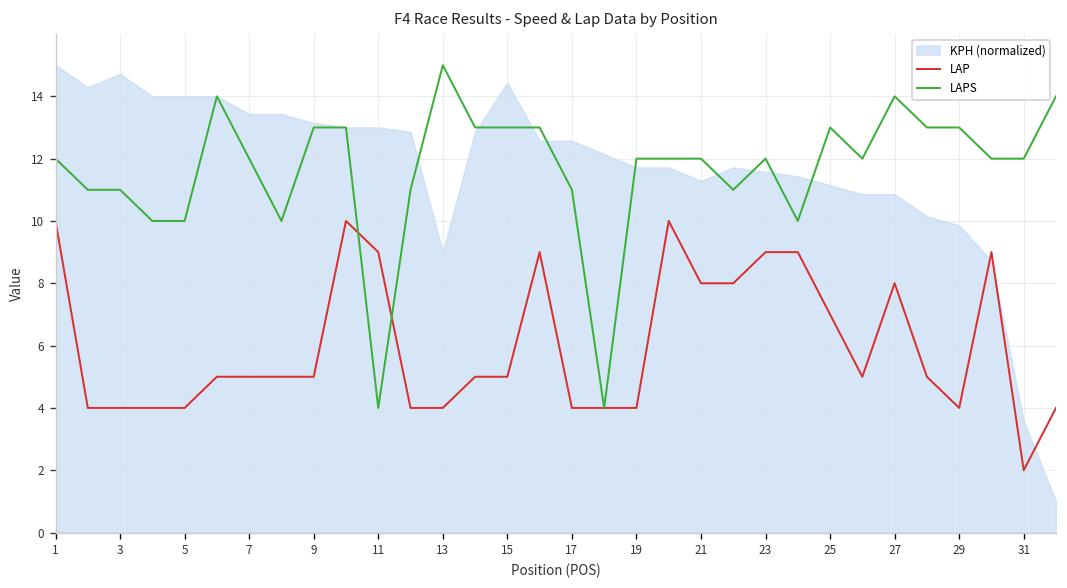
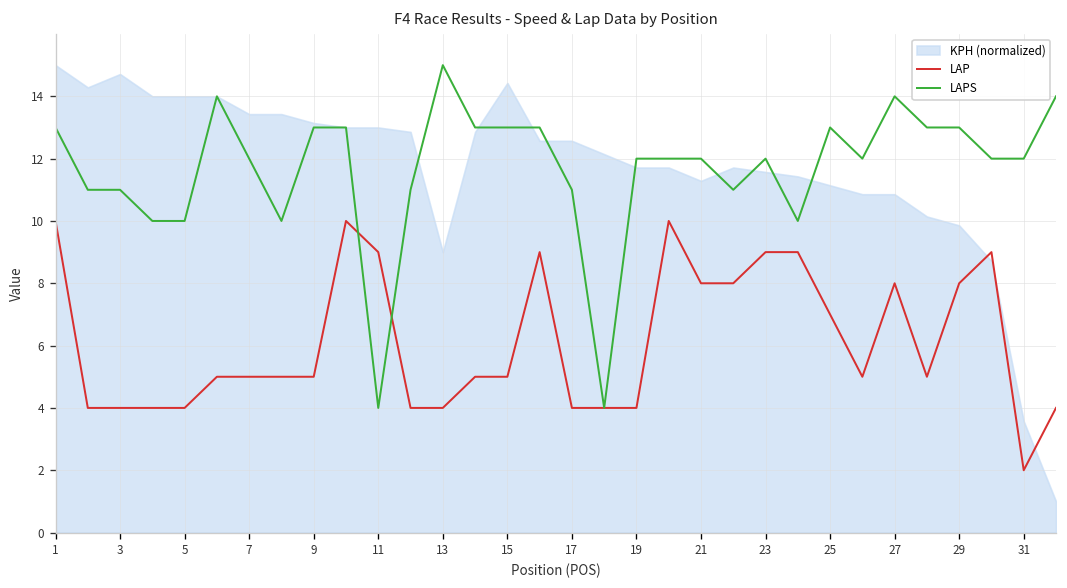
  {
    "LAP": {
      "1": 10,
      "3": 4,
      "5": 4,
      "7": 5,
      "9": 5,
      "11": 9,
      "13": 4,
      "15": 5,
      "17": 4,
      "19": 4,
      "21": 8,
      "23": 9,
      "25": 7,
      "27": 8,
-     "29": 4,
+     "29": 8,
      "31": 2
    },
    "KPH (normalized)": {
      "1": 15,
      "3": 14.7,
      "5": 14,
      "7": 13.4,
      "9": 13.1,
      "11": 13,
      "13": 9,
      "15": 14.4,
      "17": 12.6,
      "19": 11.7,
      "21": 11.3,
      "23": 11.6,
      "25": 11.1,
      "27": 10.9,
      "29": 9.9,
      "31": 3.6
    },
    "LAPS": {
-     "1": 12,
+     "1": 13,
      "3": 11,
      "5": 10,
      "7": 12,
      "9": 13,
      "11": 4,
      "13": 15,
      "15": 13,
      "17": 11,
      "19": 12,
      "21": 12,
      "23": 12,
      "25": 13,
      "27": 14,
      "29": 13,
      "31": 12
    }
  }
